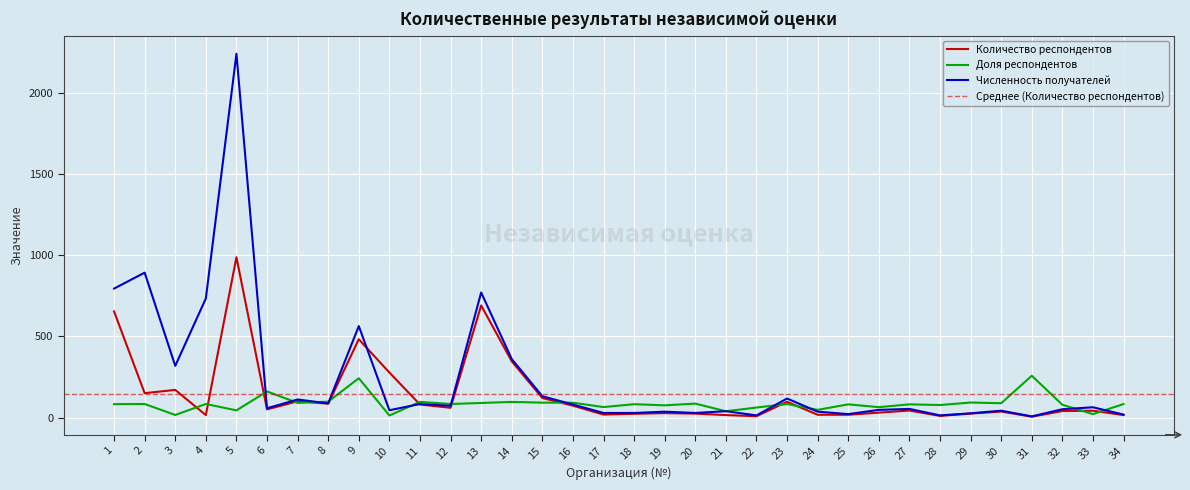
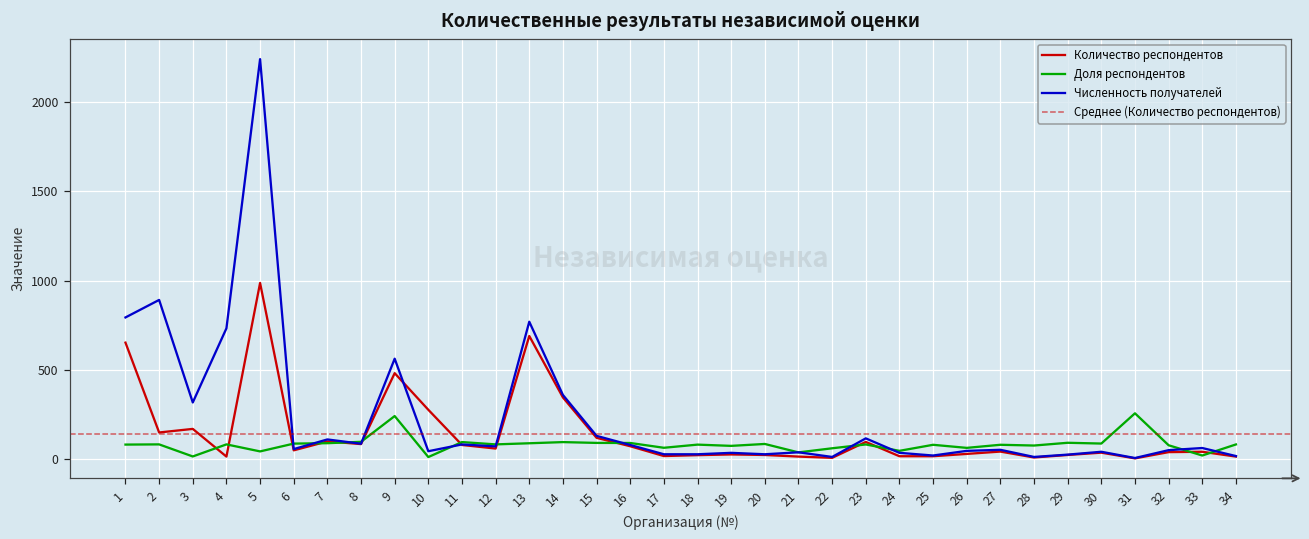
  {
    "Количество респондентов": {
      "1": 650,
      "2": 150,
      "3": 170,
      "4": 20,
      "5": 990,
      "9": 480,
      "10": 280,
      "13": 690,
      "21": 20,
      "24": 20,
      "26": 30,
      "33": 40
    },
    "Доля респондентов": {
      "1": 80,
      "2": 80,
      "3": 20,
      "4": 80,
      "5": 40,
-     "6": 160,
+     "6": 90,
      "9": 240,
      "10": 10,
      "13": 90,
      "14": 100,
      "15": 90,
      "17": 60,
      "18": 80,
      "19": 80,
      "20": 90,
      "22": 60,
      "25": 80,
      "26": 60,
      "27": 80,
      "28": 80,
      "29": 90,
      "30": 90,
      "31": 260,
      "32": 80,
      "33": 20,
      "34": 80
    },
    "Численность получателей": {
      "1": 790,
      "2": 890,
      "3": 320,
      "4": 730,
      "5": 2240,
      "9": 560,
      "10": 50,
      "13": 770,
      "23": 120,
      "26": 50,
      "33": 60
    }
  }
